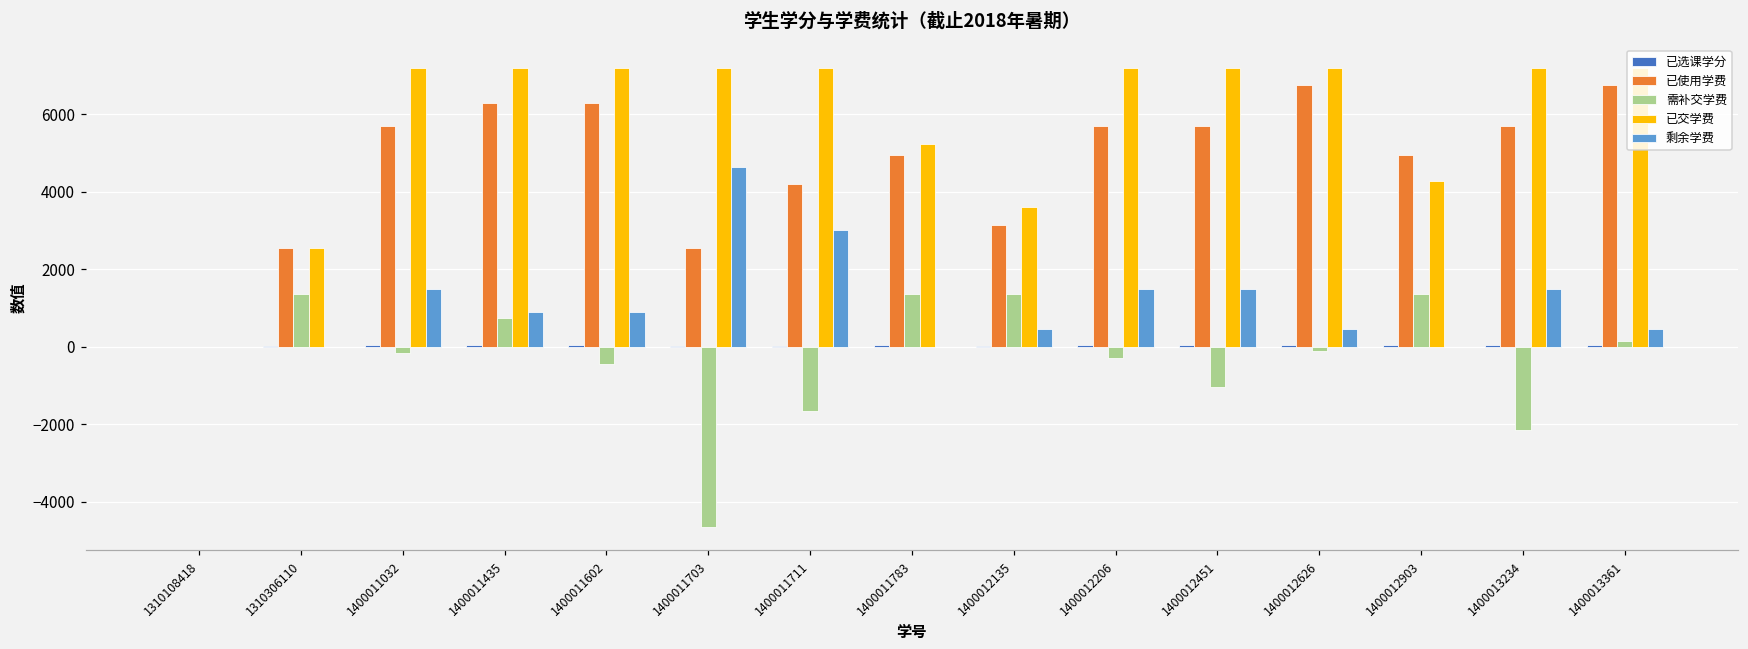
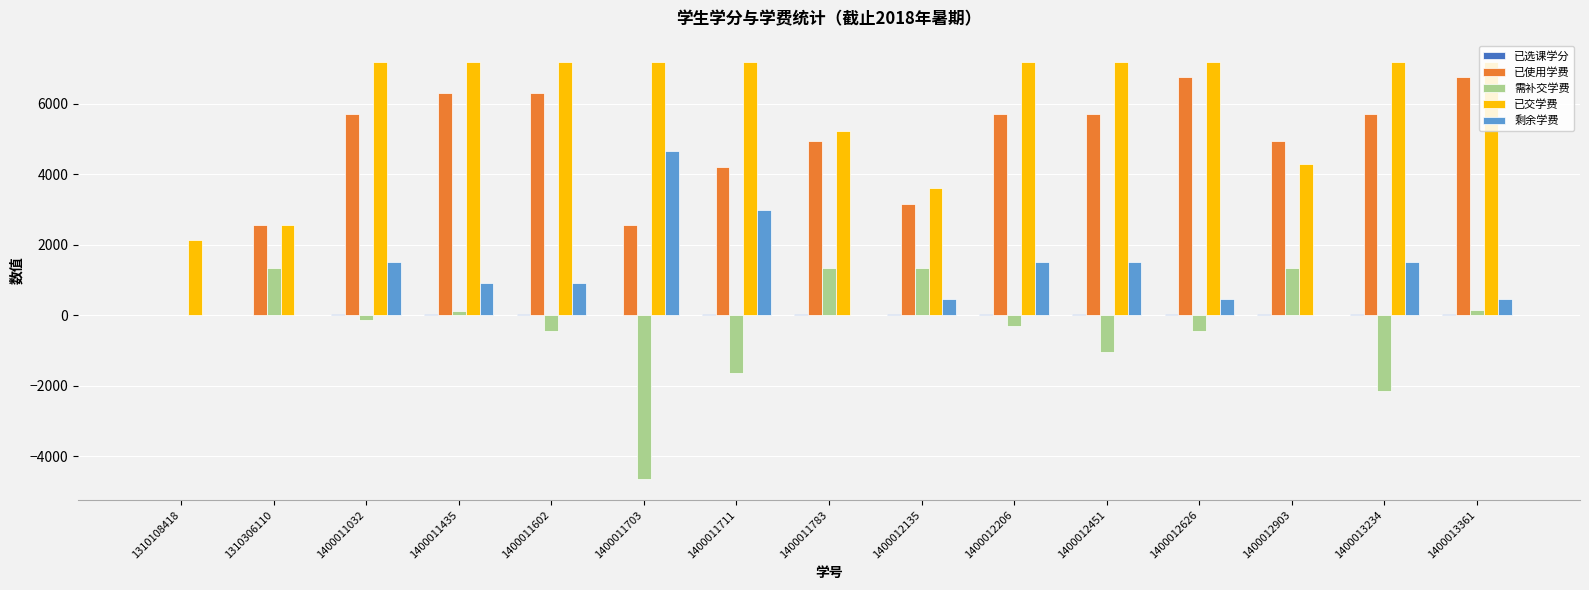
  {
    "已使用学费": {
      "1310108418": 0,
      "1310306110": 2600,
      "1400011032": 5700,
      "1400011435": 6300,
      "1400011602": 6300,
      "1400011703": 2600,
      "1400011711": 4200,
      "1400011783": 5000,
      "1400012135": 3200,
      "1400012206": 5700,
      "1400012451": 5700,
      "1400012626": 6800,
      "1400012903": 5000,
      "1400013234": 5700,
      "1400013361": 6800
    },
    "需补交学费": {
      "1310108418": 0,
      "1310306110": 1400,
      "1400011032": -200,
-     "1400011435": 800,
+     "1400011435": 100,
      "1400011602": -500,
      "1400011703": -4700,
      "1400011711": -1700,
      "1400011783": 1400,
      "1400012135": 1400,
      "1400012206": -300,
      "1400012451": -1100,
-     "1400012626": -100,
+     "1400012626": -500,
      "1400012903": 1400,
      "1400013234": -2200,
      "1400013361": 200
    },
    "已交学费": {
-     "1310108418": 0,
+     "1310108418": 2100,
      "1310306110": 2600,
      "1400011032": 7200,
      "1400011435": 7200,
      "1400011602": 7200,
      "1400011703": 7200,
      "1400011711": 7200,
      "1400011783": 5200,
      "1400012135": 3600,
      "1400012206": 7200,
      "1400012451": 7200,
      "1400012626": 7200,
      "1400012903": 4300,
      "1400013234": 7200
    }
  }
